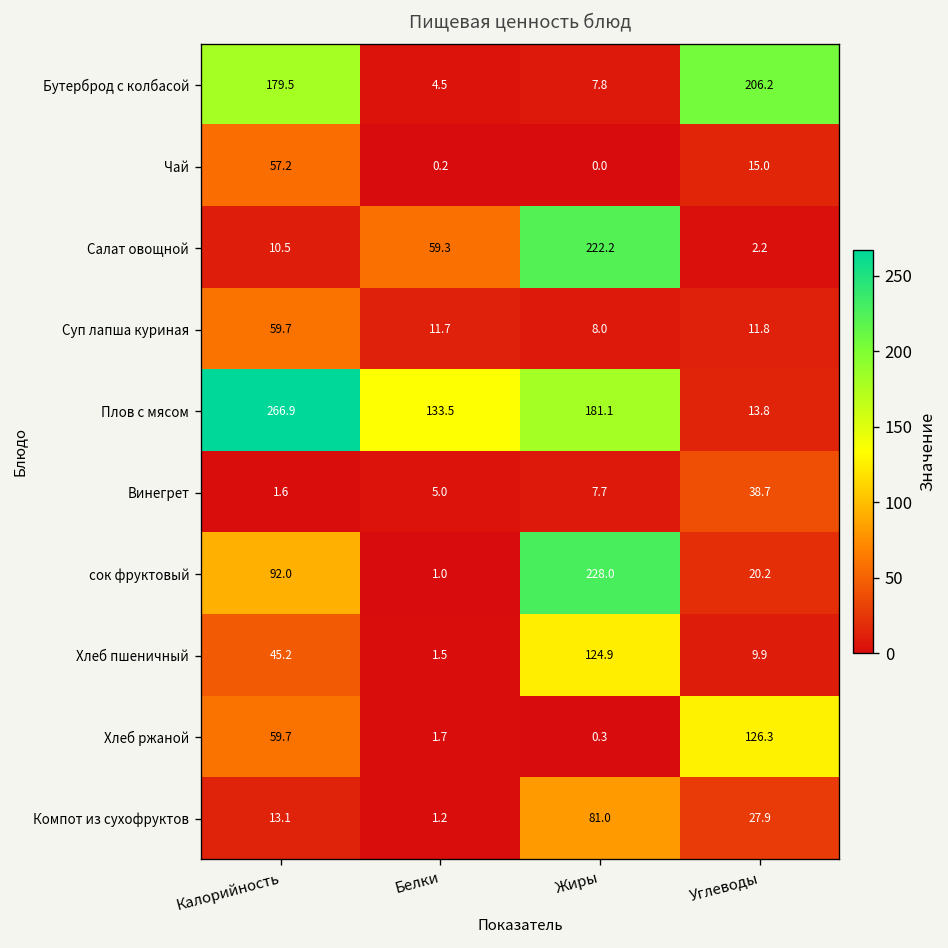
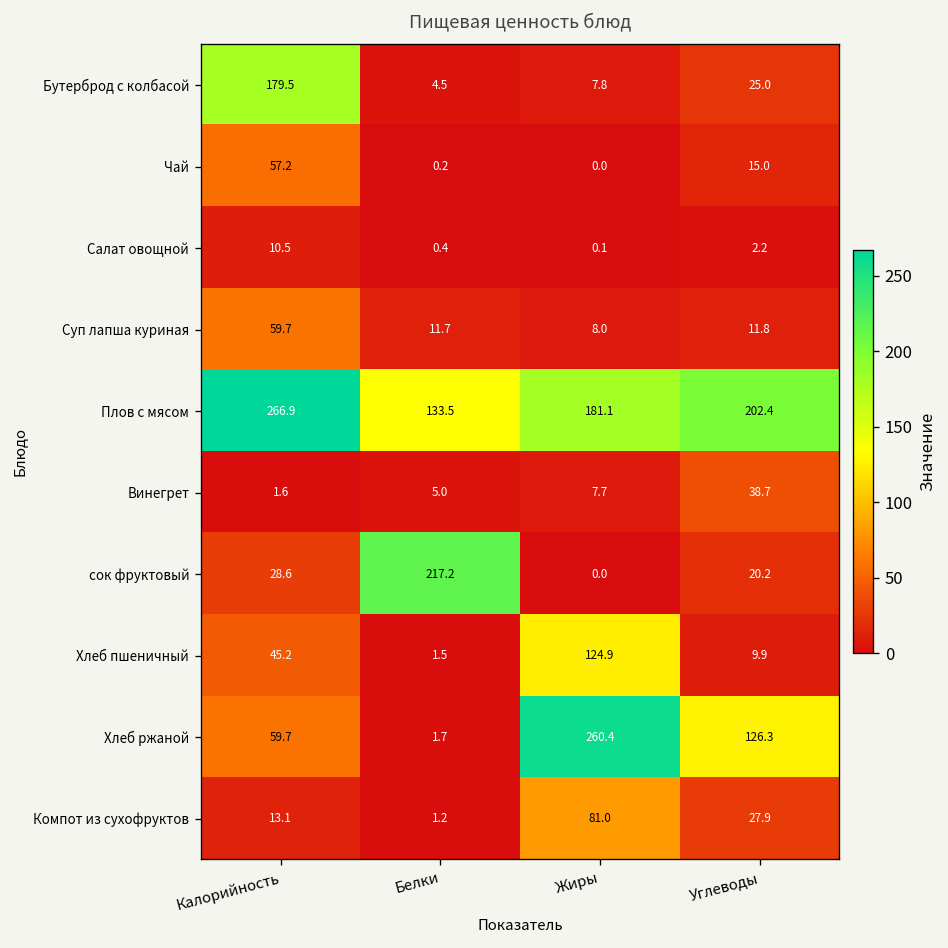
  {
    "Бутерброд с колбасой": {
      "Калорийность": 179.5,
      "Белки": 4.5,
      "Жиры": 7.8,
-     "Углеводы": 206.2
+     "Углеводы": 25.0
    },
    "Чай": {
      "Калорийность": 57.2,
      "Белки": 0.2,
      "Жиры": 0.0,
      "Углеводы": 15.0
    },
    "Салат овощной": {
      "Калорийность": 10.5,
-     "Белки": 59.3,
-     "Жиры": 222.2,
+     "Белки": 0.4,
+     "Жиры": 0.1,
      "Углеводы": 2.2
    },
    "Суп лапша куриная": {
      "Калорийность": 59.7,
      "Белки": 11.7,
      "Жиры": 8.0,
      "Углеводы": 11.8
    },
    "Плов с мясом": {
      "Калорийность": 266.9,
      "Белки": 133.5,
      "Жиры": 181.1,
-     "Углеводы": 13.8
+     "Углеводы": 202.4
    },
    "Винегрет": {
      "Калорийность": 1.6,
      "Белки": 5.0,
      "Жиры": 7.7,
      "Углеводы": 38.7
    },
    "сок фруктовый": {
-     "Калорийность": 92.0,
-     "Белки": 1.0,
-     "Жиры": 228.0,
+     "Калорийность": 28.6,
+     "Белки": 217.2,
+     "Жиры": 0.0,
      "Углеводы": 20.2
    },
    "Хлеб пшеничный": {
      "Калорийность": 45.2,
      "Белки": 1.5,
      "Жиры": 124.9,
      "Углеводы": 9.9
    },
    "Хлеб ржаной": {
      "Калорийность": 59.7,
      "Белки": 1.7,
-     "Жиры": 0.3,
+     "Жиры": 260.4,
      "Углеводы": 126.3
    },
    "Компот из сухофруктов": {
      "Калорийность": 13.1,
      "Белки": 1.2,
      "Жиры": 81.0,
      "Углеводы": 27.9
    }
  }
